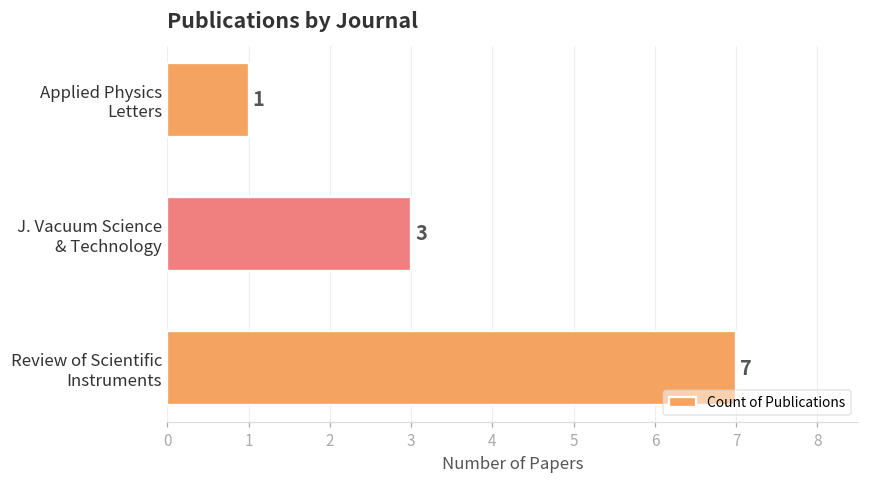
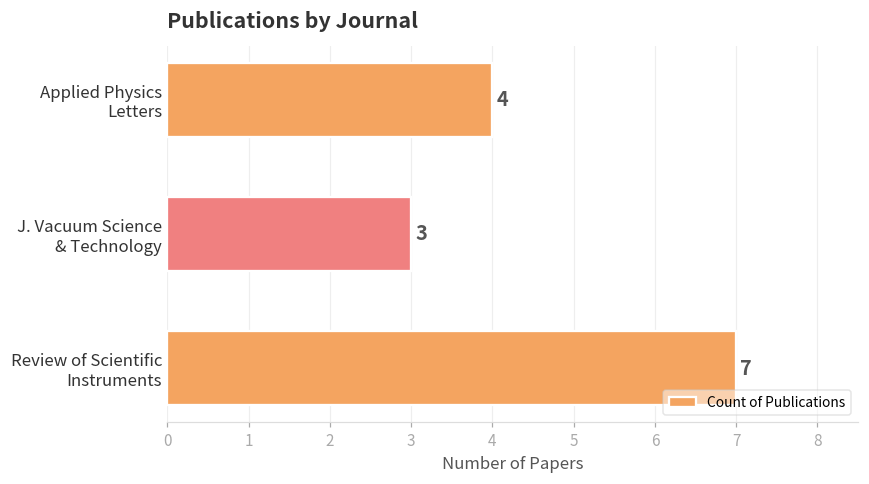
  {
-   "Applied Physics Letters": 1,
+   "Applied Physics Letters": 4,
    "J. Vacuum Science & Technology": 3,
    "Review of Scientific Instruments": 7
  }
